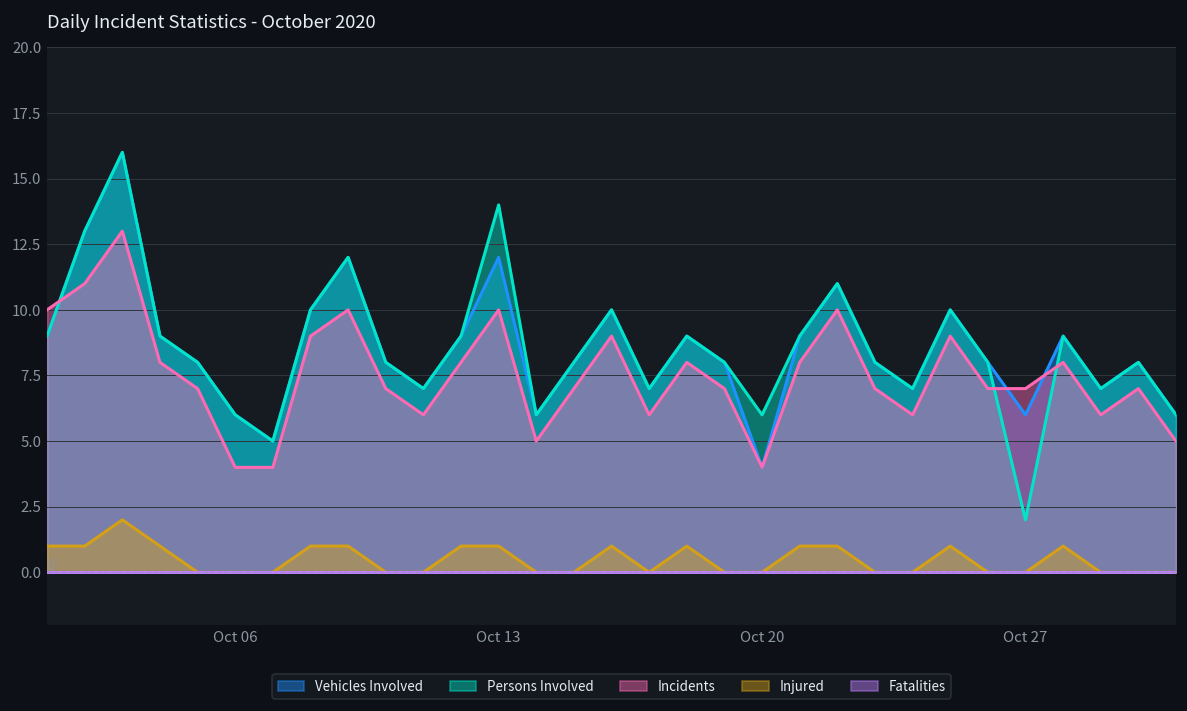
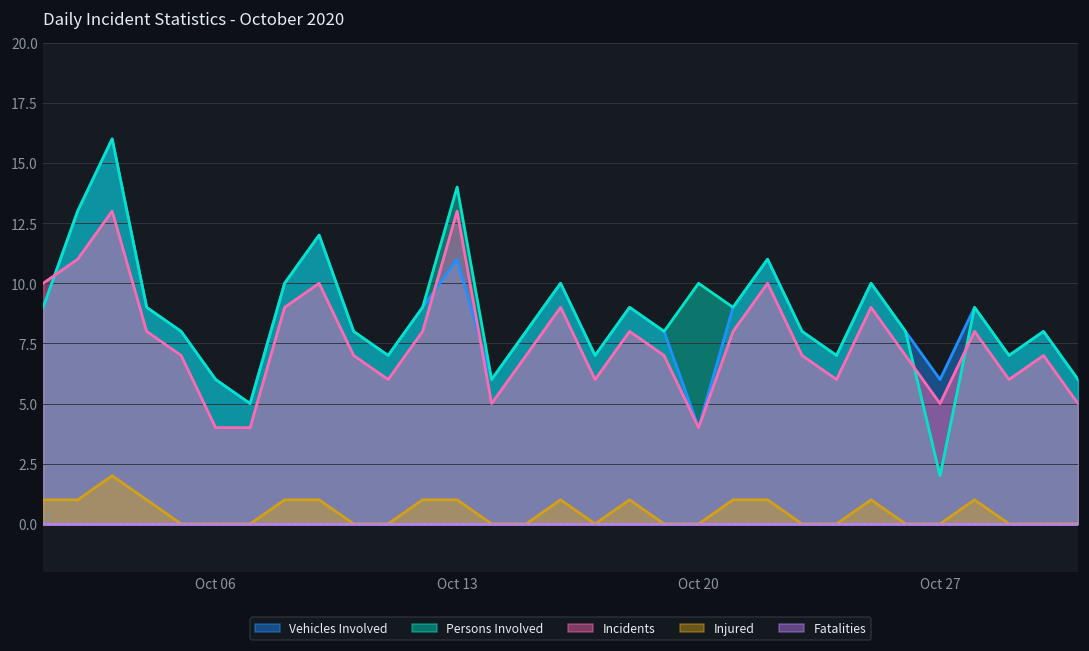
  {
    "Vehicles Involved": {
-     "Oct 13": 12,
+     "Oct 13": 11,
      "Oct 27": 6
    },
    "Persons Involved": {
      "Oct 13": 14,
-     "Oct 20": 6,
+     "Oct 20": 10,
      "Oct 27": 2
    },
    "Incidents": {
      "Oct 06": 4,
-     "Oct 13": 10,
-     "Oct 27": 7
+     "Oct 13": 13,
+     "Oct 27": 5
    },
    "Injured": {
      "Oct 13": 1
    },
    "Fatalities": {
      "Oct 13": 0
    }
  }
